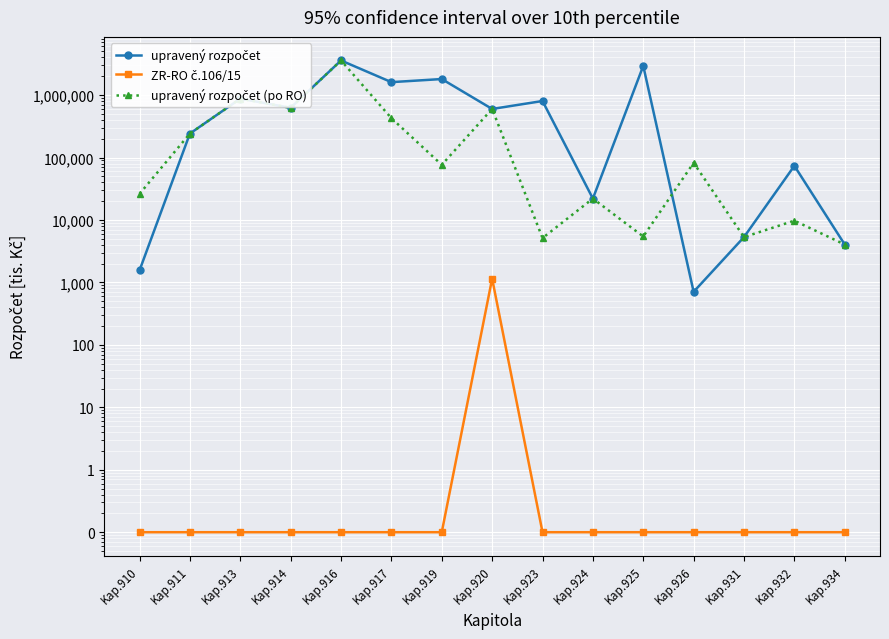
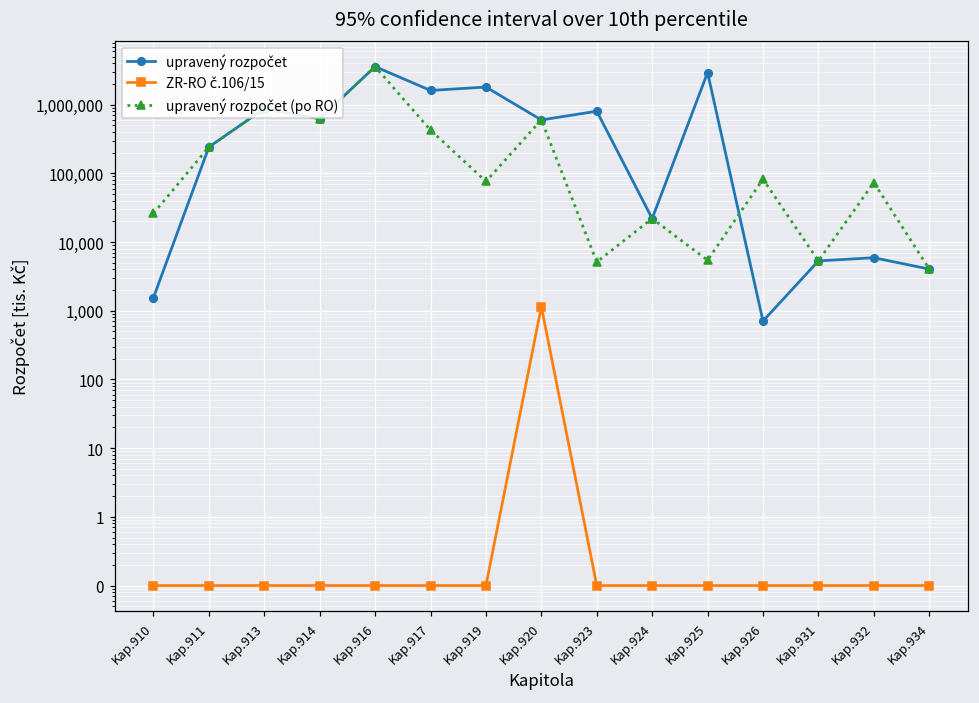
  {
    "upravený rozpočet": {
      "Kap.910": "1,600",
      "Kap.917": "1,600,000",
      "Kap.919": "1,800,000",
      "Kap.923": "800,000",
      "Kap.925": "3,000,000",
      "Kap.926": "700",
-     "Kap.932": "70,000"
+     "Kap.932": "6,000"
    },
    "ZR-RO č.106/15": {
      "Kap.910": "0.10",
      "Kap.911": "0.10",
      "Kap.913": "0.10",
      "Kap.914": "0.10",
      "Kap.916": "0.10",
      "Kap.917": "0.10",
      "Kap.919": "0.10",
      "Kap.920": "1,200",
      "Kap.923": "0.10",
      "Kap.924": "0.10",
      "Kap.925": "0.10",
      "Kap.926": "0.10",
      "Kap.931": "0.10",
      "Kap.932": "0.10",
      "Kap.934": "0.10"
    },
    "upravený rozpočet (po RO)": {
      "Kap.910": "26,000",
      "Kap.917": "400,000",
      "Kap.919": "80,000",
      "Kap.923": "5,000",
      "Kap.925": "5,000",
      "Kap.926": "80,000",
-     "Kap.932": "10,000"
+     "Kap.932": "70,000"
    }
  }
